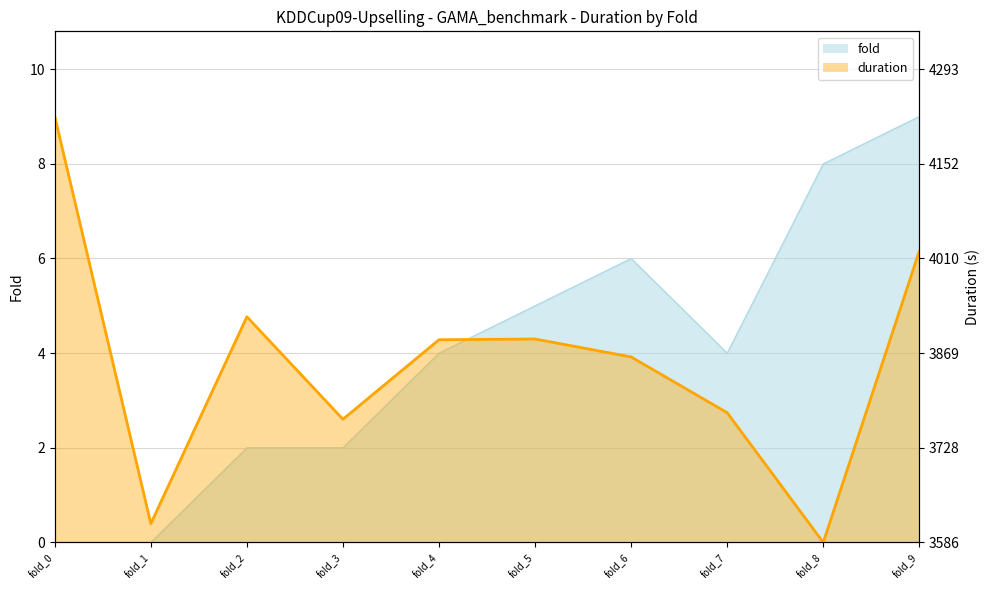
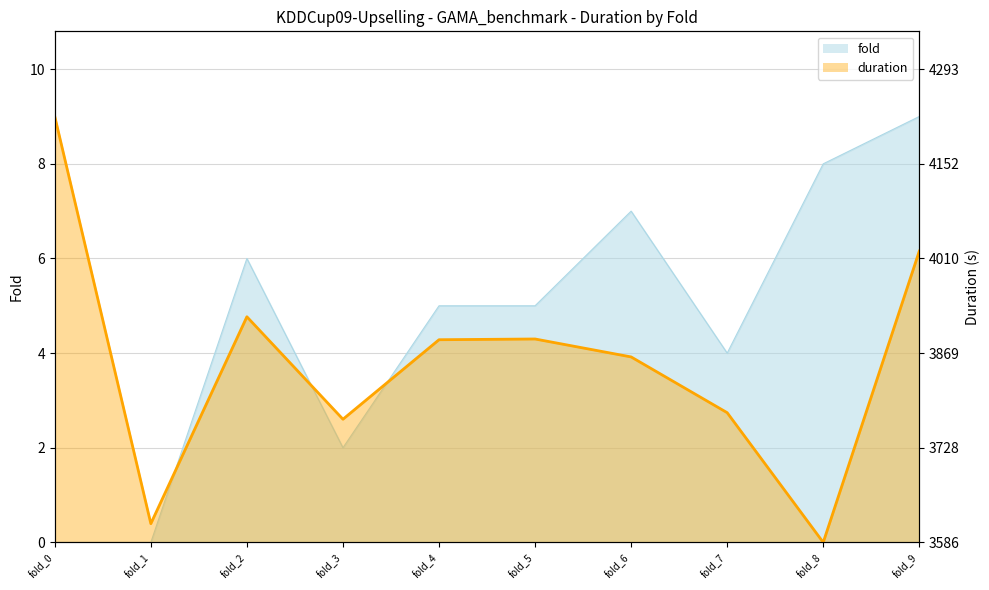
  {
    "fold": {
      "fold_0": 0,
      "fold_1": 0,
-     "fold_2": 2,
+     "fold_2": 6,
      "fold_3": 2,
-     "fold_4": 4,
+     "fold_4": 5,
      "fold_5": 5,
-     "fold_6": 6,
+     "fold_6": 7,
      "fold_7": 4,
      "fold_8": 8,
      "fold_9": 9
    }
  }
